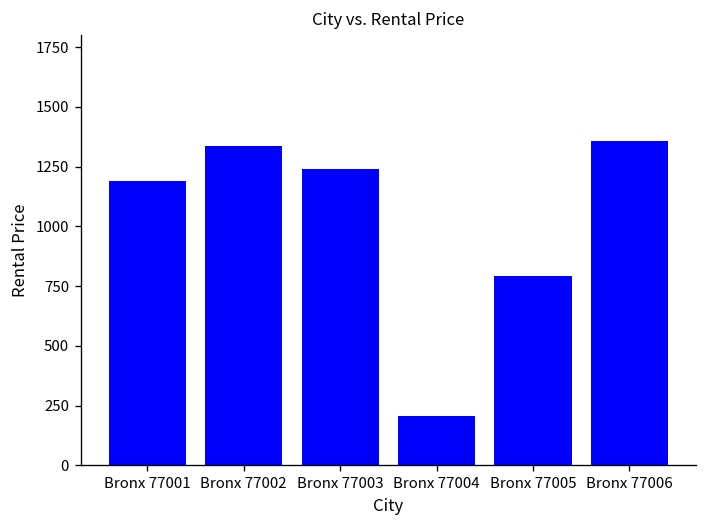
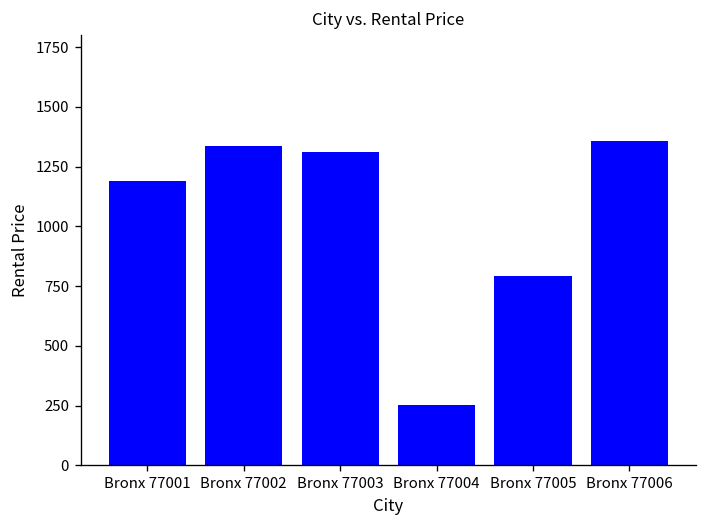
  {
    "Bronx 77001": 1190,
    "Bronx 77002": 1340,
-   "Bronx 77003": 1240,
-   "Bronx 77004": 210,
+   "Bronx 77003": 1310,
+   "Bronx 77004": 250,
    "Bronx 77005": 790,
    "Bronx 77006": 1360
  }
